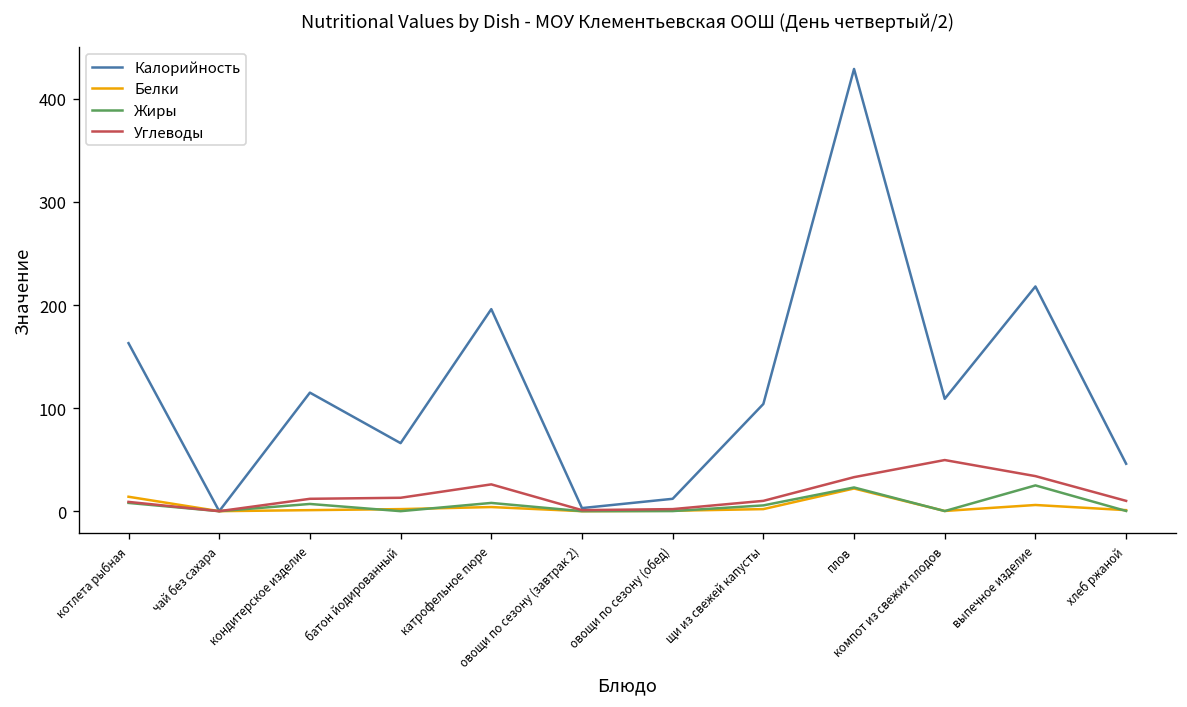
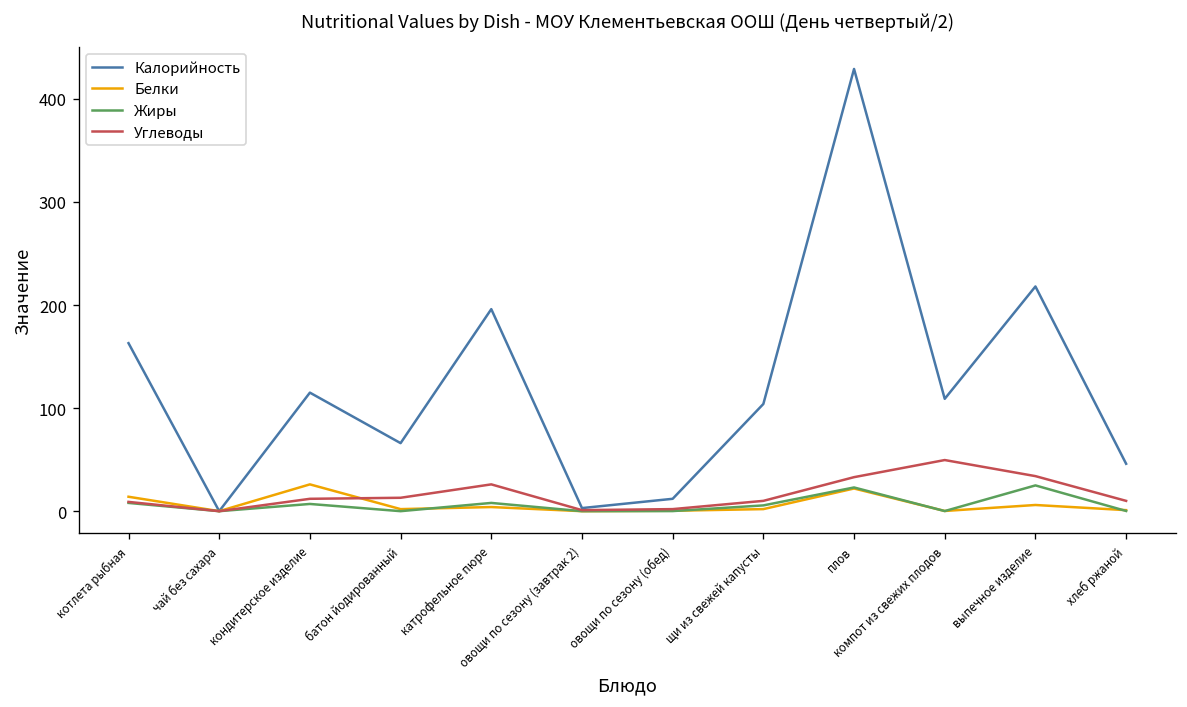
  {
    "Калорийность": {
      "котлета рыбная": 160,
      "кондитерское изделие": 120,
      "батон йодированный": 70,
      "катрофельное пюре": 200,
      "овощи по сезону (обед)": 10,
      "щи из свежей капусты": 100,
      "плов": 430,
      "компот из свежих плодов": 110,
      "выпечное изделие": 220,
      "хлеб ржаной": 50
    },
    "Белки": {
      "котлета рыбная": 10,
-     "кондитерское изделие": 0,
+     "кондитерское изделие": 30,
      "катрофельное пюре": 0,
      "щи из свежей капусты": 0,
      "выпечное изделие": 10
    },
    "Жиры": {
      "кондитерское изделие": 10,
      "катрофельное пюре": 10,
      "щи из свежей капусты": 10,
      "выпечное изделие": 30
    },
    "Углеводы": {
      "кондитерское изделие": 10,
      "батон йодированный": 10,
      "катрофельное пюре": 30,
      "щи из свежей капусты": 10,
      "плов": 30,
      "компот из свежих плодов": 50,
      "выпечное изделие": 30,
      "хлеб ржаной": 10
    }
  }
